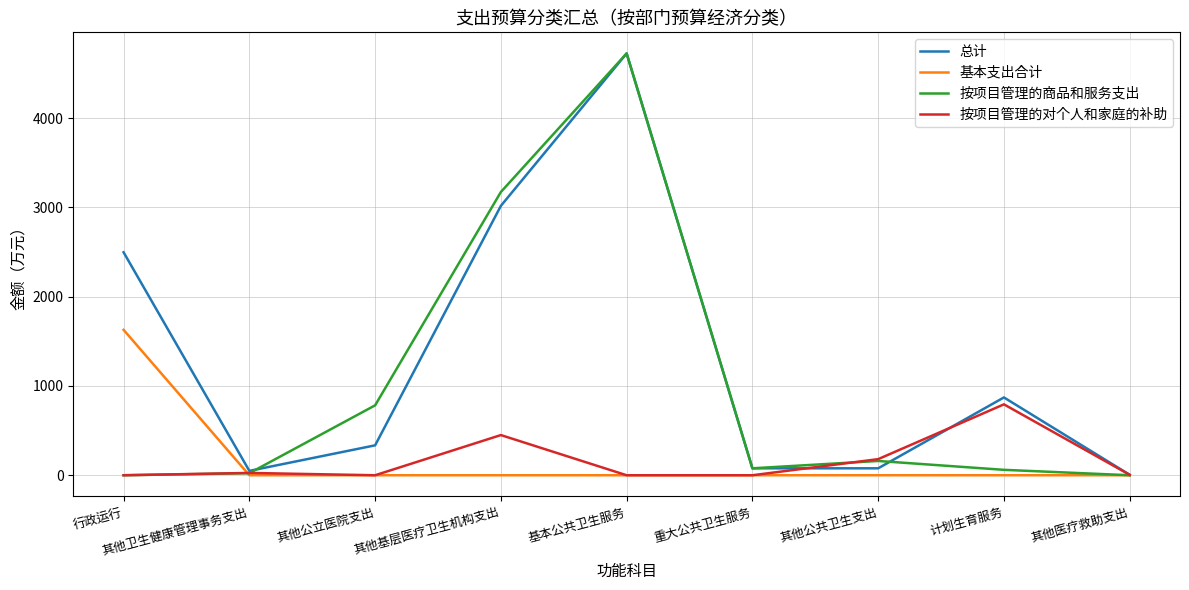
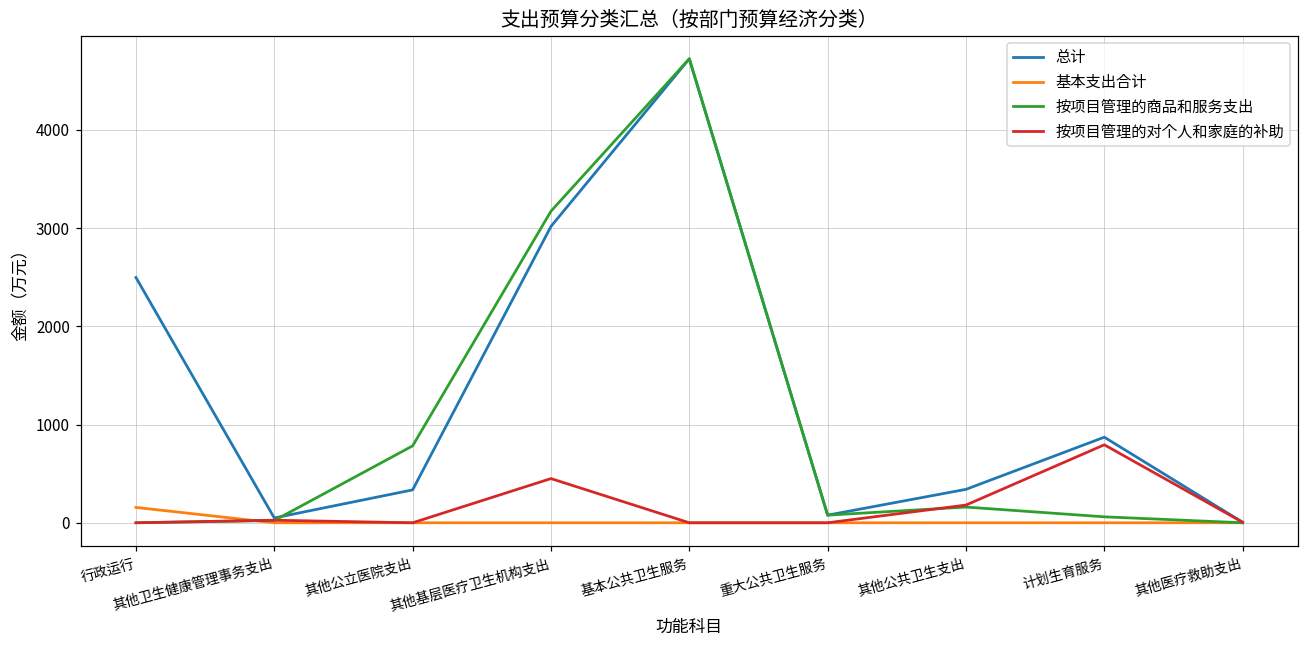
  {
    "总计": {
      "行政运行": 2500,
      "其他公立医院支出": 300,
      "其他基层医疗卫生机构支出": 3000,
-     "其他公共卫生支出": 100,
+     "其他公共卫生支出": 300,
      "计划生育服务": 900
    },
    "基本支出合计": {
-     "行政运行": 1600,
+     "行政运行": 200,
      "其他基层医疗卫生机构支出": 0,
      "其他公共卫生支出": 0,
      "计划生育服务": 0
    },
    "按项目管理的商品和服务支出": {
      "其他公立医院支出": 800,
      "其他基层医疗卫生机构支出": 3200,
      "计划生育服务": 100
    },
    "按项目管理的对个人和家庭的补助": {
      "其他基层医疗卫生机构支出": 500,
      "计划生育服务": 800
    }
  }
